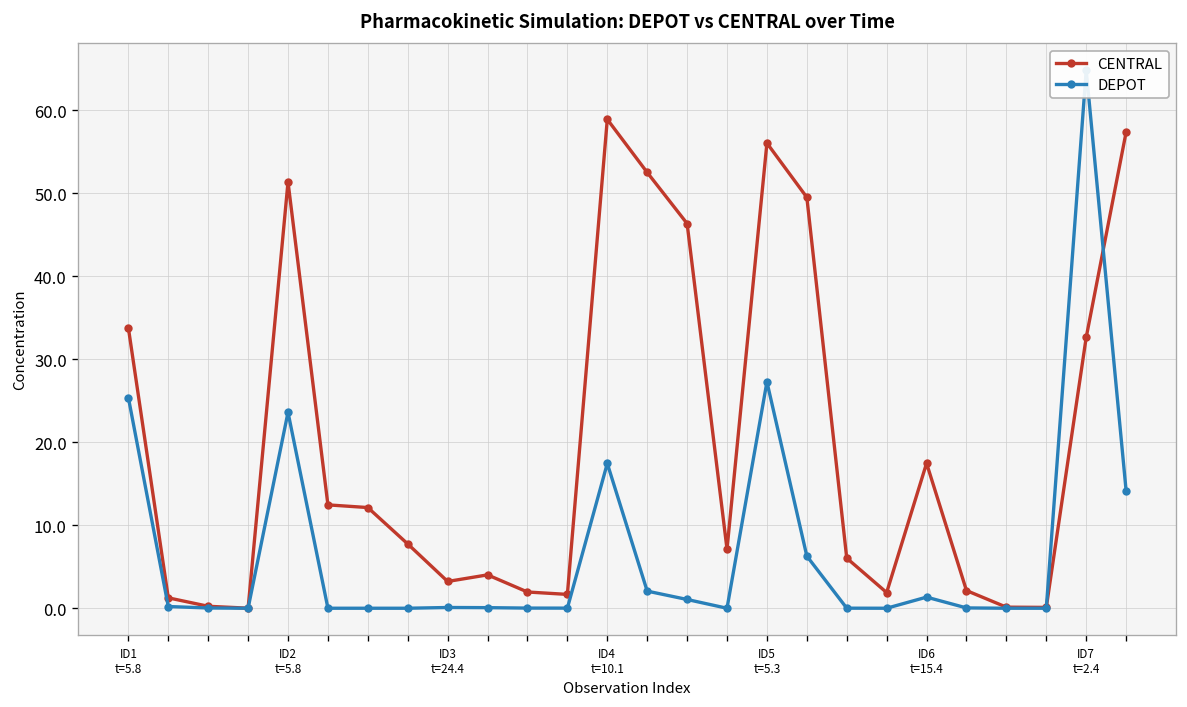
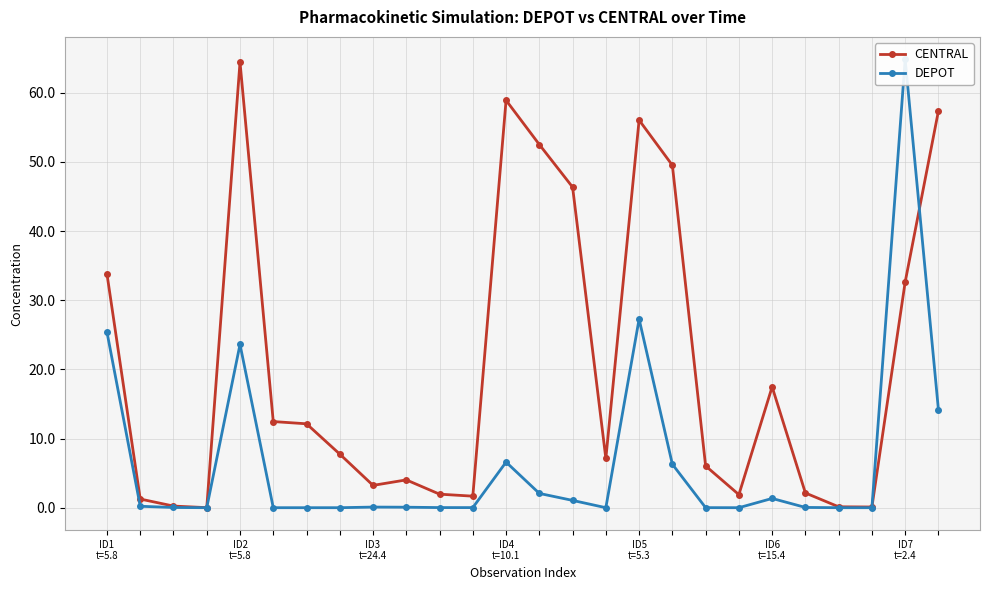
  {
    "CENTRAL": {
      "ID1 t=5.8": 34,
-     "ID2 t=5.8": 51,
+     "ID2 t=5.8": 64,
      "ID3 t=24.4": 3,
      "ID4 t=10.1": 59,
      "ID5 t=5.3": 56,
      "ID6 t=15.4": 17,
      "ID7 t=2.4": 33
    },
    "DEPOT": {
      "ID1 t=5.8": 25,
      "ID2 t=5.8": 24,
      "ID3 t=24.4": 0,
-     "ID4 t=10.1": 17,
+     "ID4 t=10.1": 7,
      "ID5 t=5.3": 27,
      "ID6 t=15.4": 1
    }
  }
